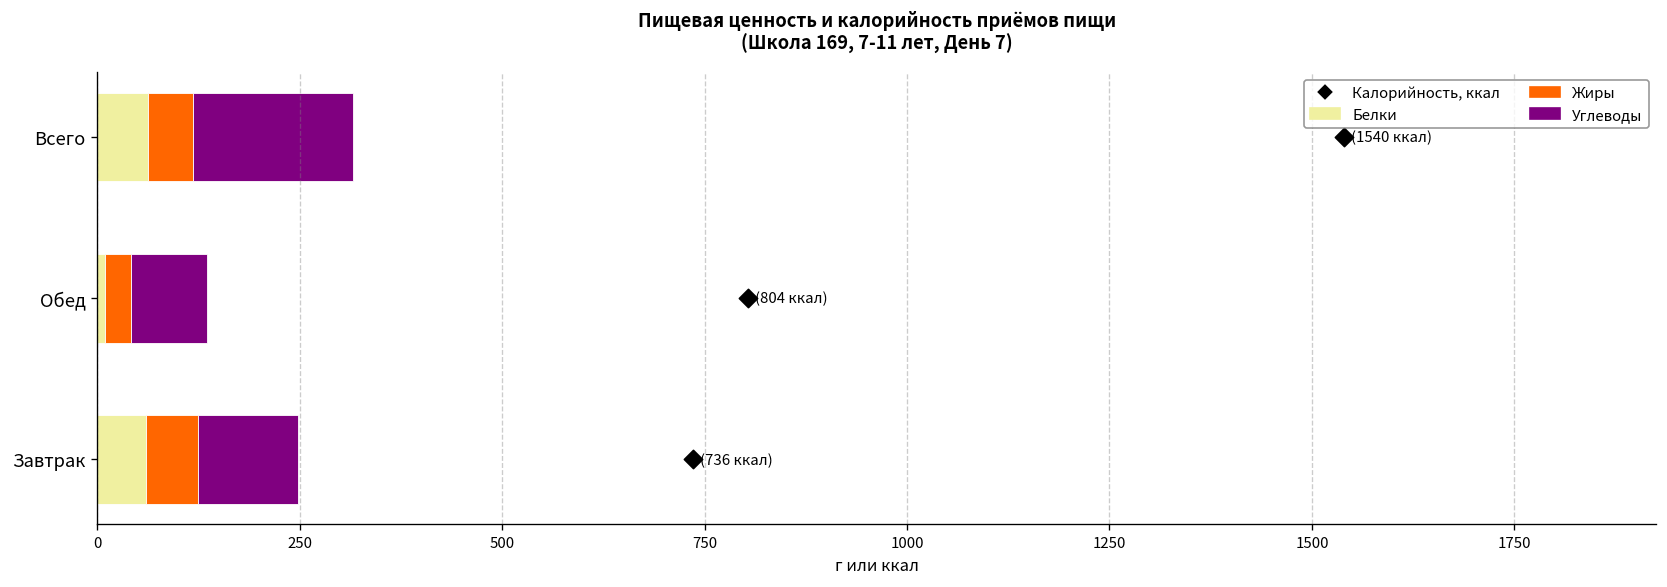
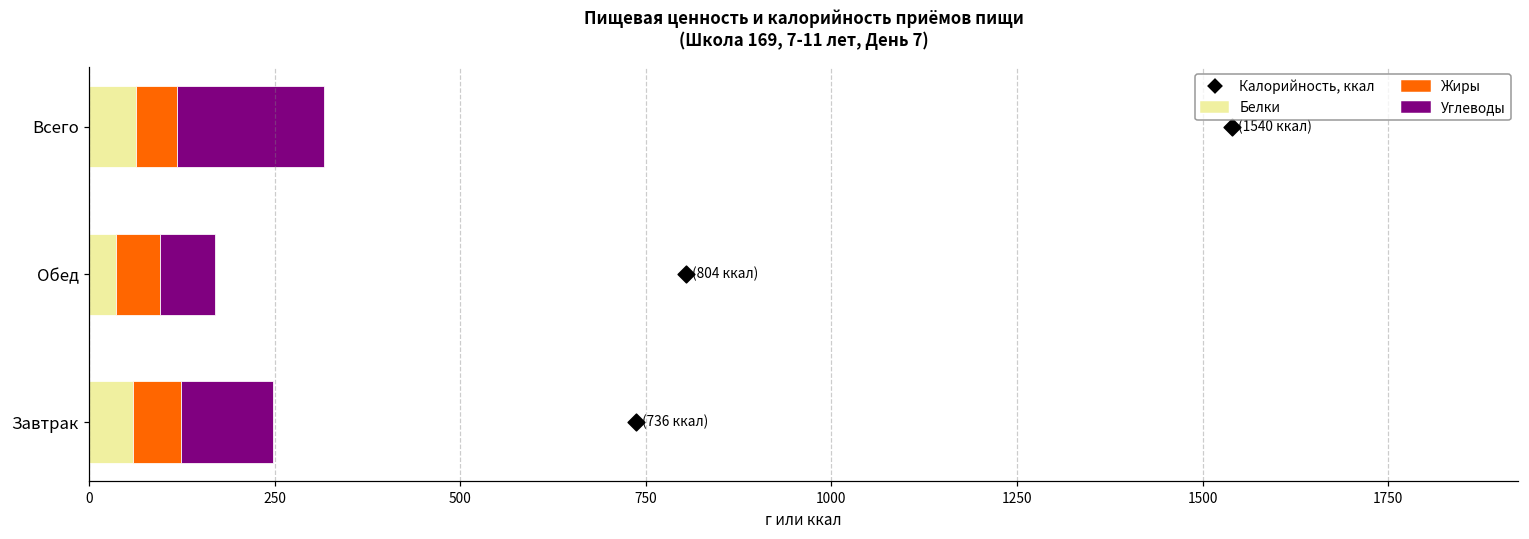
  {
    "Белки": {
      "Всего": 60,
-     "Обед": 10,
+     "Обед": 40,
      "Завтрак": 60
    },
    "Жиры": {
      "Всего": 60,
-     "Обед": 30,
+     "Обед": 60,
      "Завтрак": 60
    },
    "Углеводы": {
      "Всего": 200,
-     "Обед": 90,
+     "Обед": 70,
      "Завтрак": 120
    }
  }
